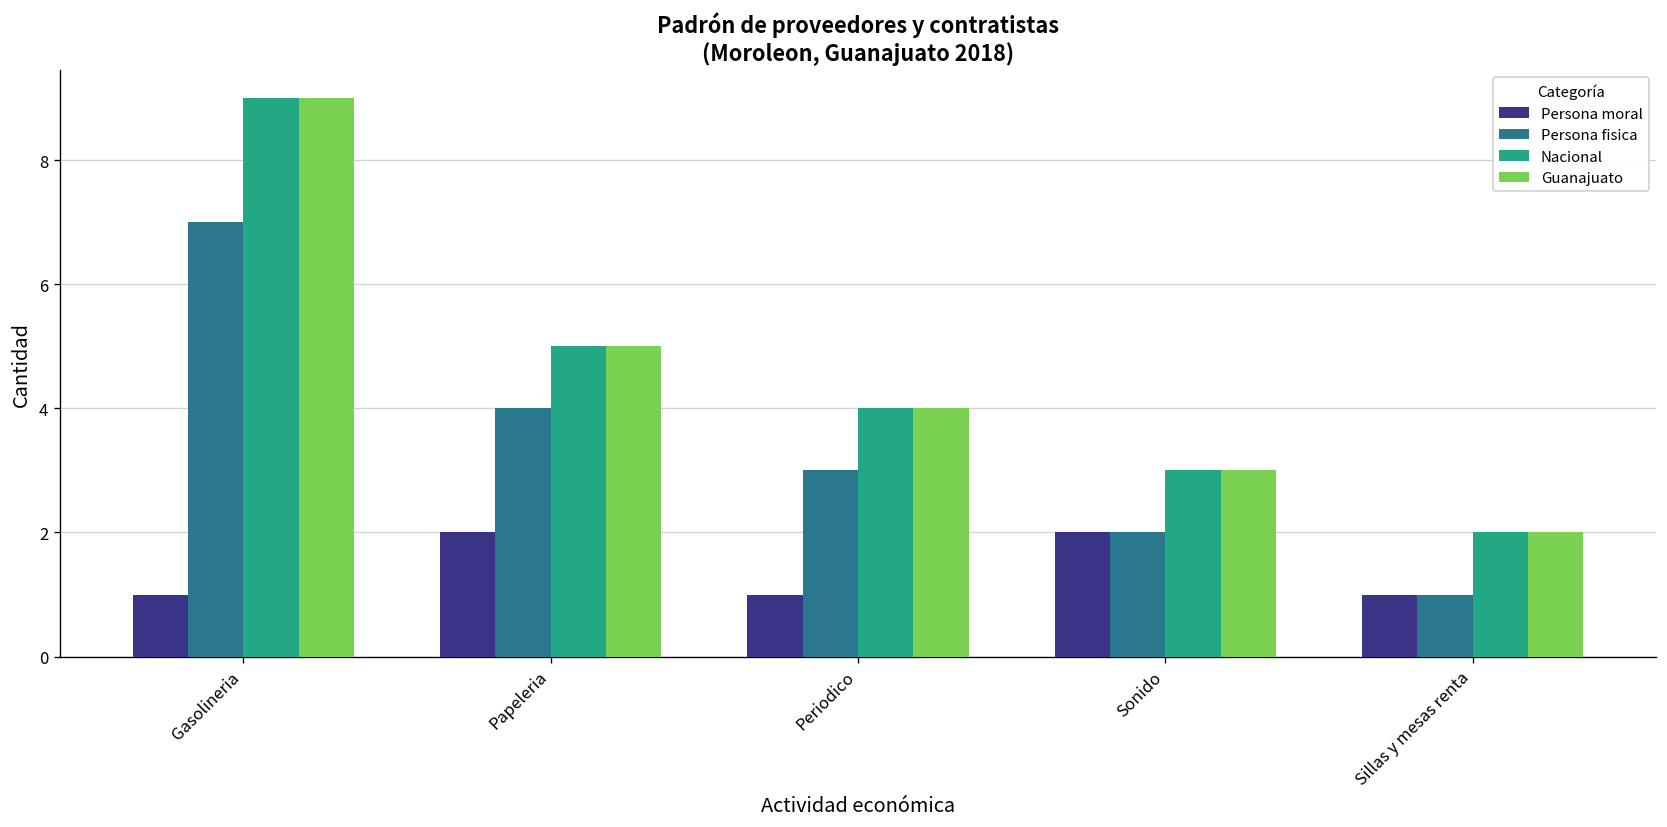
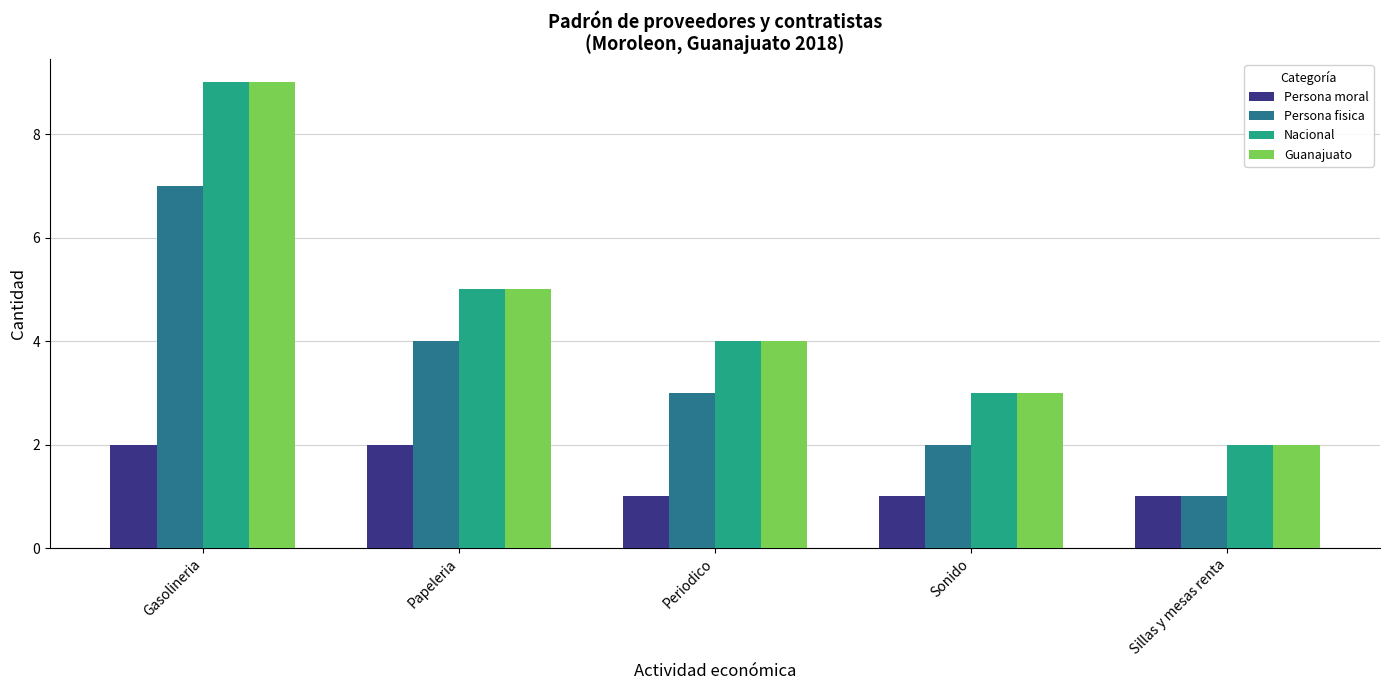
  {
    "Persona moral": {
-     "Gasolineria": 1,
+     "Gasolineria": 2,
      "Papeleria": 2,
      "Periodico": 1,
-     "Sonido": 2,
+     "Sonido": 1,
      "Sillas y mesas renta": 1
    },
    "Guanajuato": {
      "Gasolineria": 9,
      "Papeleria": 5,
      "Periodico": 4,
      "Sonido": 3,
      "Sillas y mesas renta": 2
    }
  }
